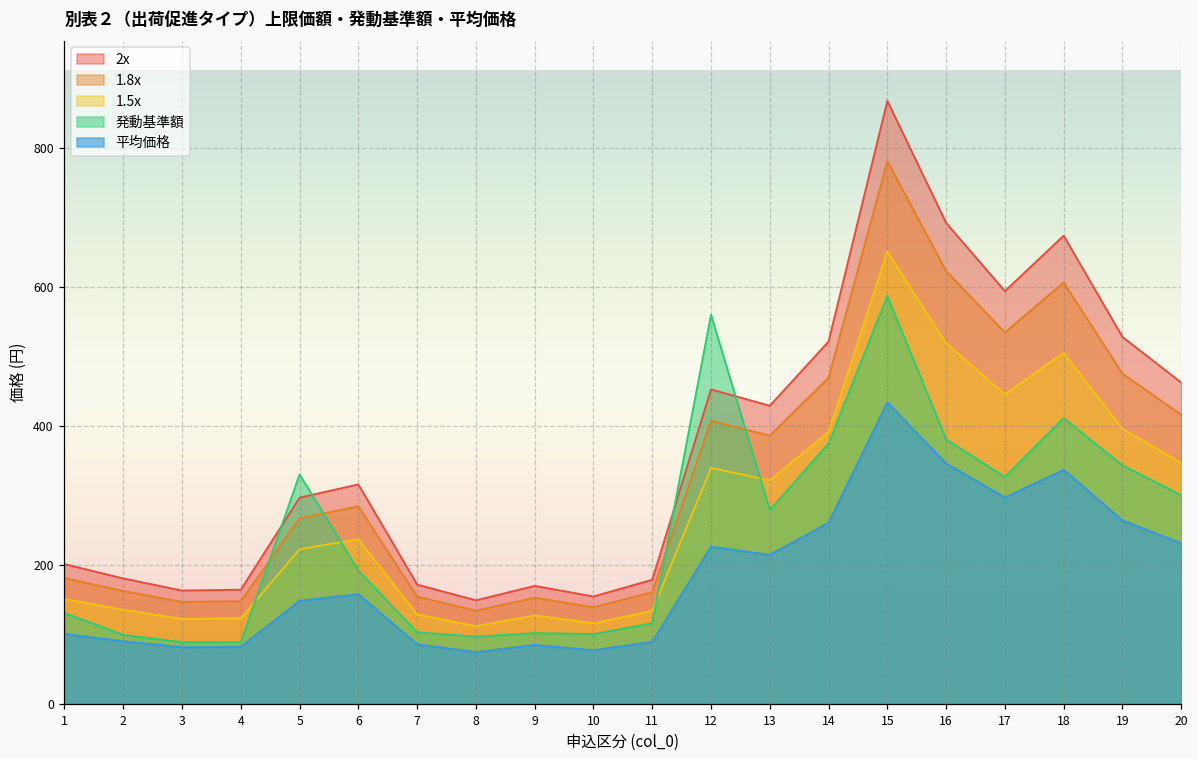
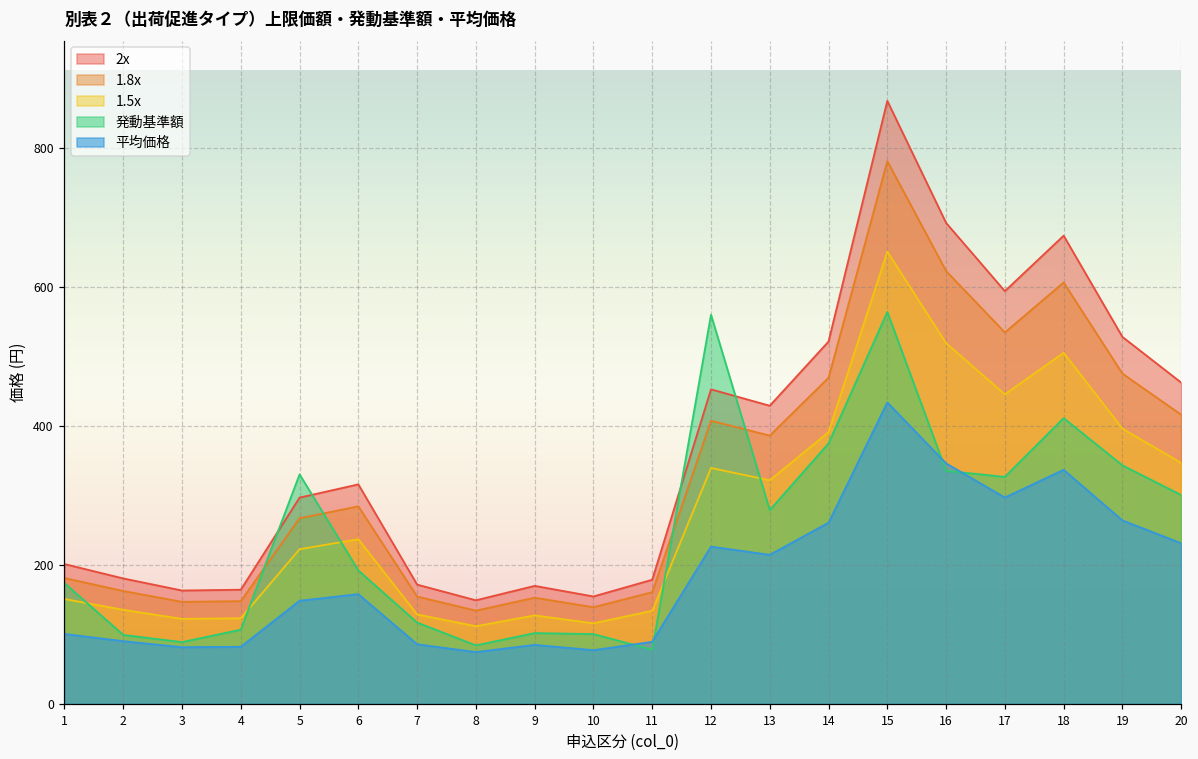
  {
    "発動基準額": {
-     "1": 130,
+     "1": 170,
      "2": 100,
      "3": 90,
-     "4": 90,
+     "4": 110,
      "5": 330,
      "6": 190,
-     "7": 100,
-     "8": 100,
+     "7": 120,
+     "8": 80,
      "9": 100,
      "10": 100,
-     "11": 120,
+     "11": 80,
      "12": 560,
      "13": 280,
      "14": 370,
-     "15": 590,
-     "16": 380,
+     "15": 560,
+     "16": 340,
      "17": 330,
      "18": 410,
      "19": 340,
      "20": 300
    },
    "平均価格": {
      "1": 100,
      "2": 90,
      "3": 80,
      "4": 80,
      "5": 150,
      "6": 160,
      "7": 90,
      "8": 70,
      "9": 80,
      "10": 80,
      "11": 90,
      "12": 230,
      "13": 210,
      "14": 260,
      "15": 430,
      "16": 350,
      "17": 300,
      "18": 340,
      "19": 260,
      "20": 230
    }
  }
